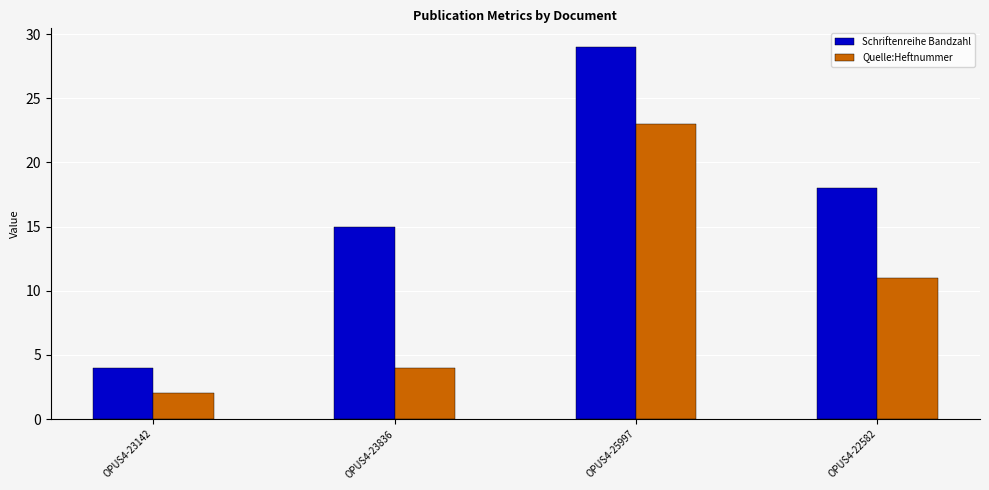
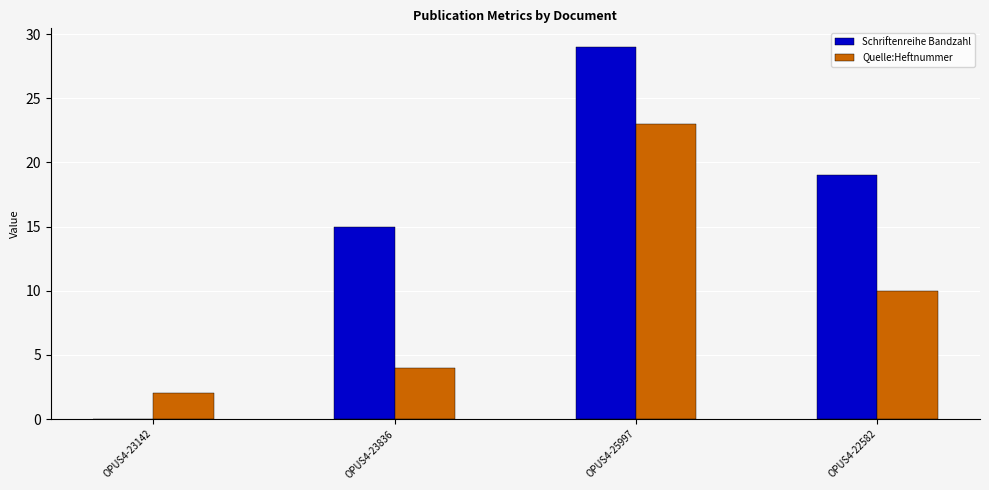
  {
    "Schriftenreihe Bandzahl": {
-     "OPUS4-23142": 4,
+     "OPUS4-23142": 0,
      "OPUS4-23836": 15,
      "OPUS4-25997": 29,
-     "OPUS4-22582": 18
+     "OPUS4-22582": 19
    },
    "Quelle:Heftnummer": {
      "OPUS4-23142": 2,
      "OPUS4-23836": 4,
      "OPUS4-25997": 23,
-     "OPUS4-22582": 11
+     "OPUS4-22582": 10
    }
  }
